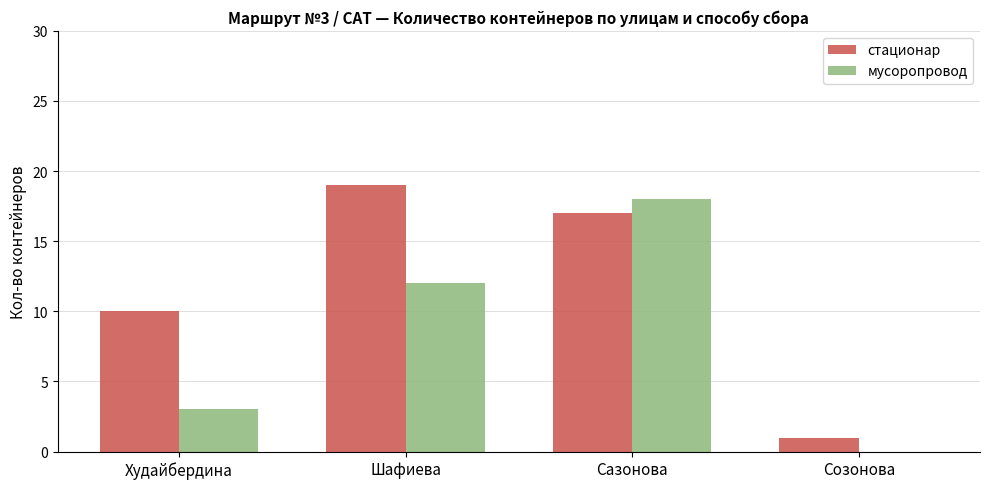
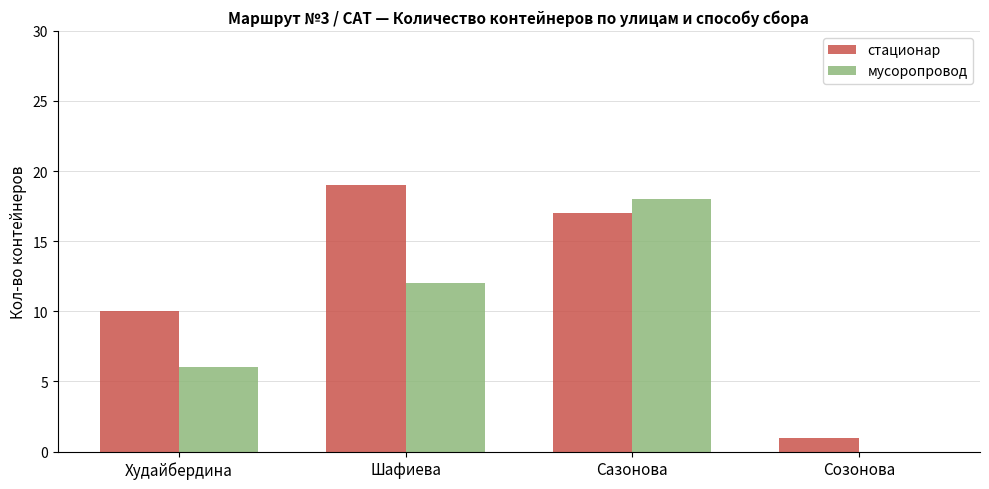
  {
    "стационар": {
      "Худайбердина": 10,
      "Шафиева": 19,
      "Сазонова": 17,
      "Созонова": 1
    },
    "мусоропровод": {
-     "Худайбердина": 3,
+     "Худайбердина": 6,
      "Шафиева": 12,
      "Сазонова": 18,
      "Созонова": 0
    }
  }
